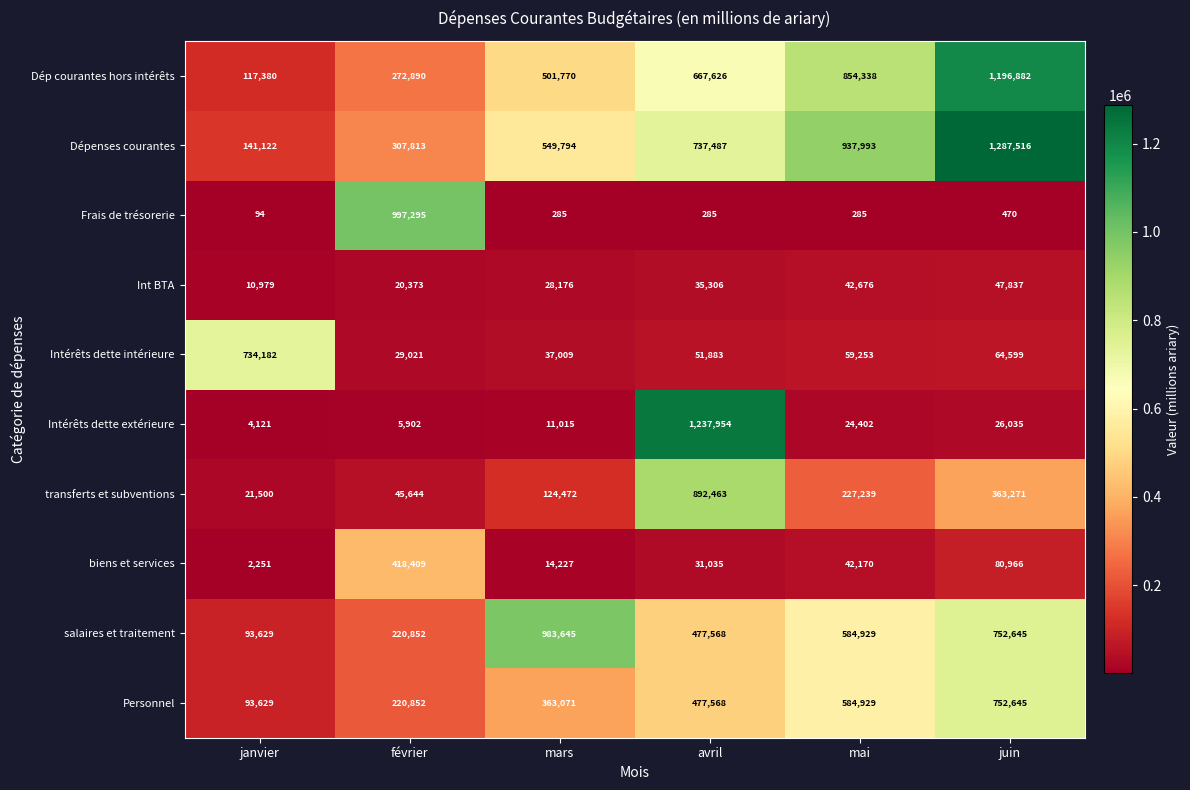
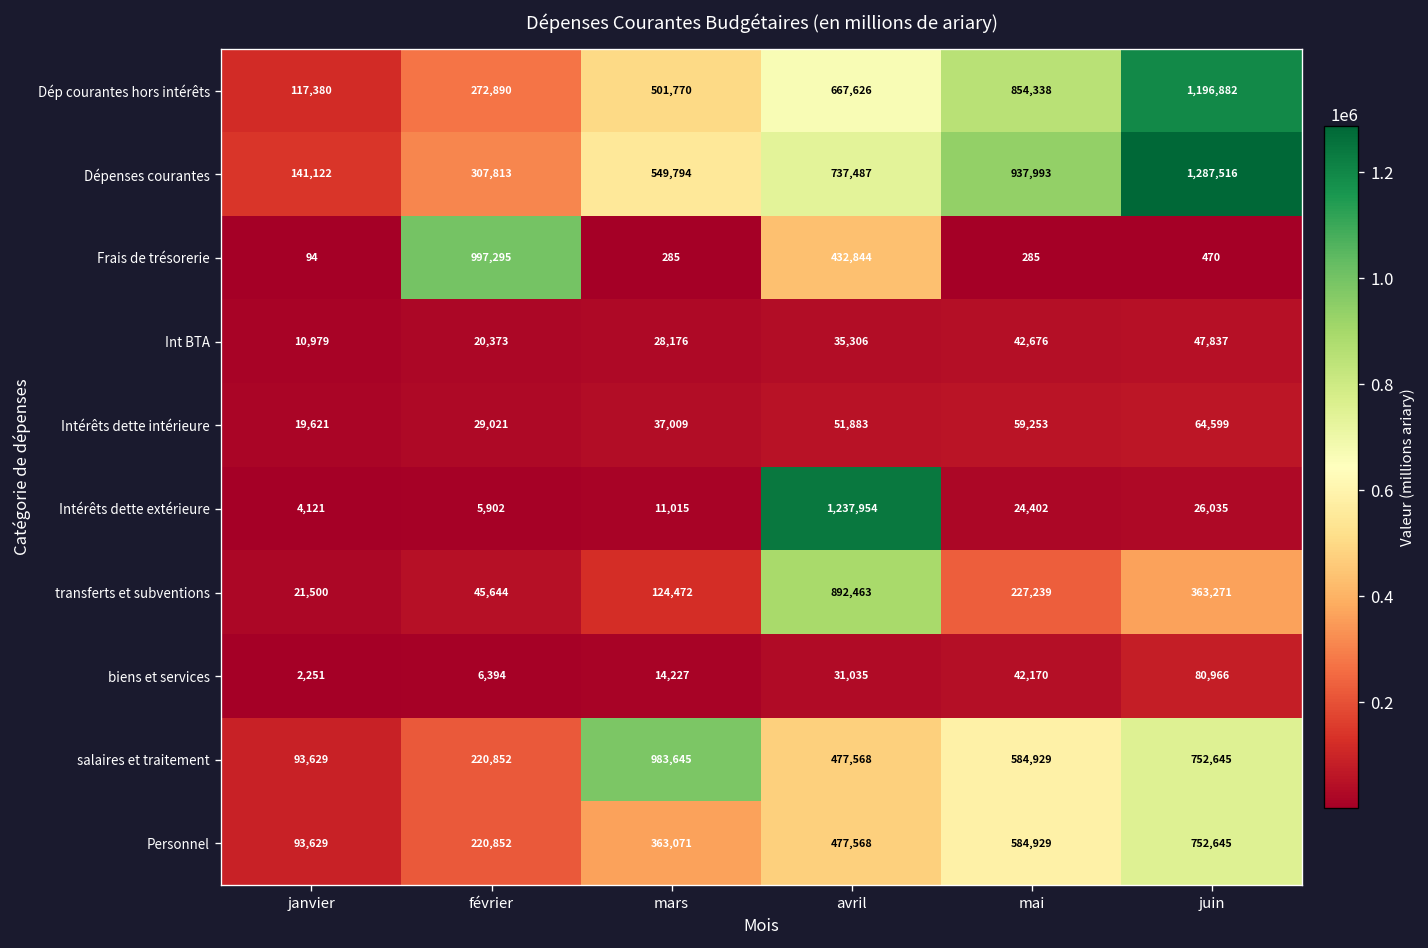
  {
    "Dép courantes hors intérêts": {
      "janvier": "117,380",
      "février": "272,890",
      "mars": "501,770",
      "avril": "667,626",
      "mai": "854,338",
      "juin": "1,196,882"
    },
    "Dépenses courantes": {
      "janvier": "141,122",
      "février": "307,813",
      "mars": "549,794",
      "avril": "737,487",
      "mai": "937,993",
      "juin": "1,287,516"
    },
    "Frais de trésorerie": {
      "janvier": "94",
      "février": "997,295",
      "mars": "285",
-     "avril": "285",
+     "avril": "432,844",
      "mai": "285",
      "juin": "470"
    },
    "Int BTA": {
      "janvier": "10,979",
      "février": "20,373",
      "mars": "28,176",
      "avril": "35,306",
      "mai": "42,676",
      "juin": "47,837"
    },
    "Intérêts dette intérieure": {
-     "janvier": "734,182",
+     "janvier": "19,621",
      "février": "29,021",
      "mars": "37,009",
      "avril": "51,883",
      "mai": "59,253",
      "juin": "64,599"
    },
    "Intérêts dette extérieure": {
      "janvier": "4,121",
      "février": "5,902",
      "mars": "11,015",
      "avril": "1,237,954",
      "mai": "24,402",
      "juin": "26,035"
    },
    "transferts et subventions": {
      "janvier": "21,500",
      "février": "45,644",
      "mars": "124,472",
      "avril": "892,463",
      "mai": "227,239",
      "juin": "363,271"
    },
    "biens et services": {
      "janvier": "2,251",
-     "février": "418,409",
+     "février": "6,394",
      "mars": "14,227",
      "avril": "31,035",
      "mai": "42,170",
      "juin": "80,966"
    },
    "salaires et traitement": {
      "janvier": "93,629",
      "février": "220,852",
      "mars": "983,645",
      "avril": "477,568",
      "mai": "584,929",
      "juin": "752,645"
    },
    "Personnel": {
      "janvier": "93,629",
      "février": "220,852",
      "mars": "363,071",
      "avril": "477,568",
      "mai": "584,929",
      "juin": "752,645"
    }
  }
